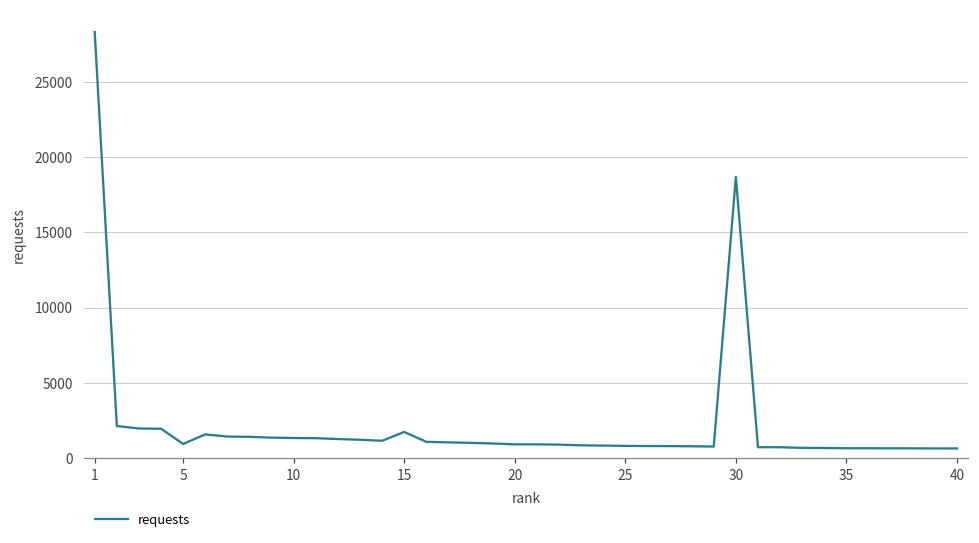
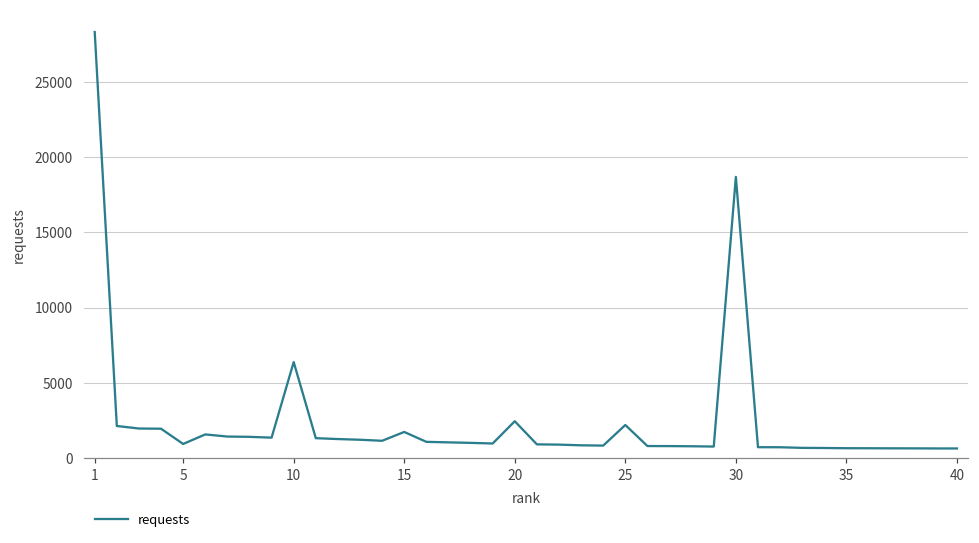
  {
    "1": 28300,
    "5": 900,
-   "10": 1300,
+   "10": 6400,
    "15": 1700,
-   "20": 900,
-   "25": 800,
+   "20": 2400,
+   "25": 2200,
    "30": 18700,
    "35": 600,
    "40": 600
  }
